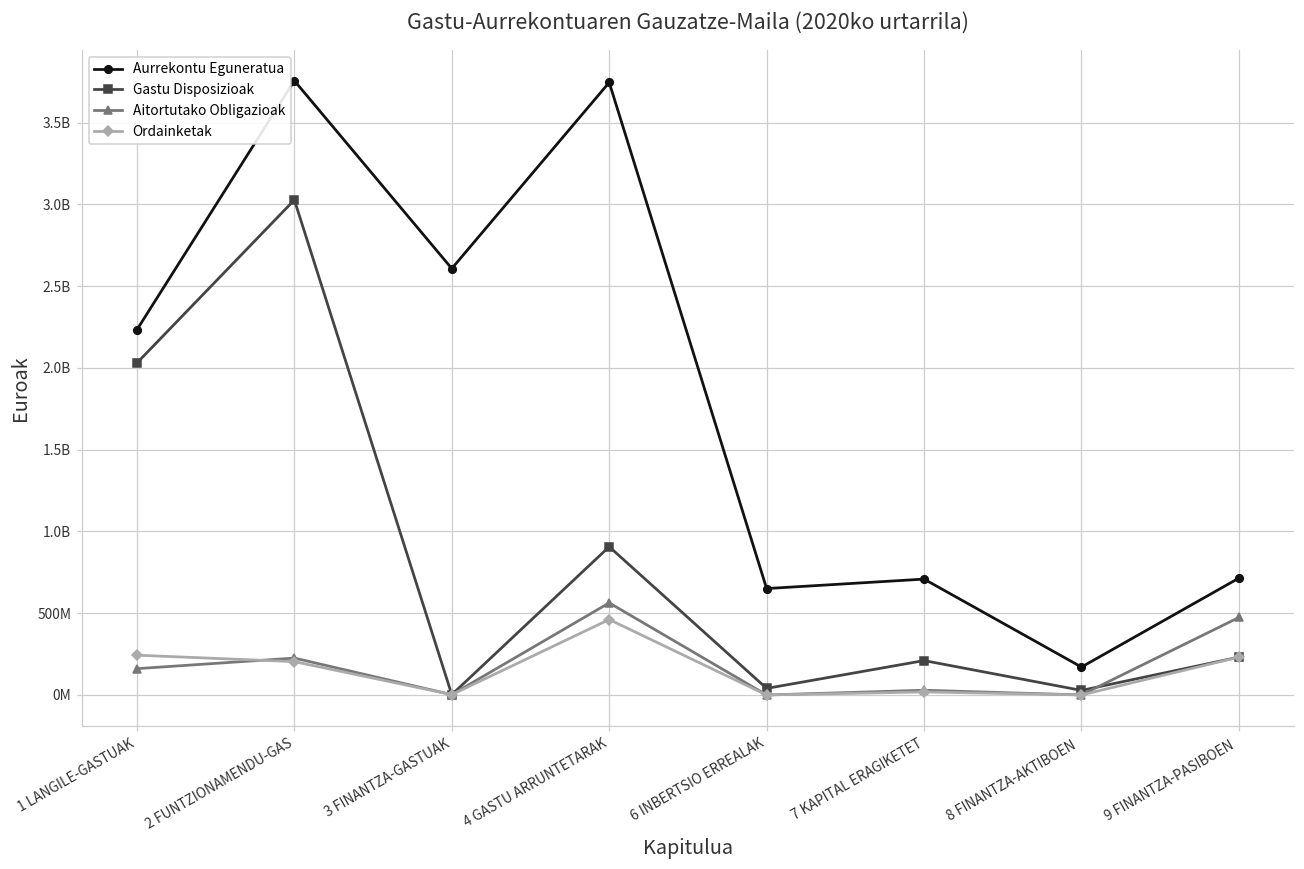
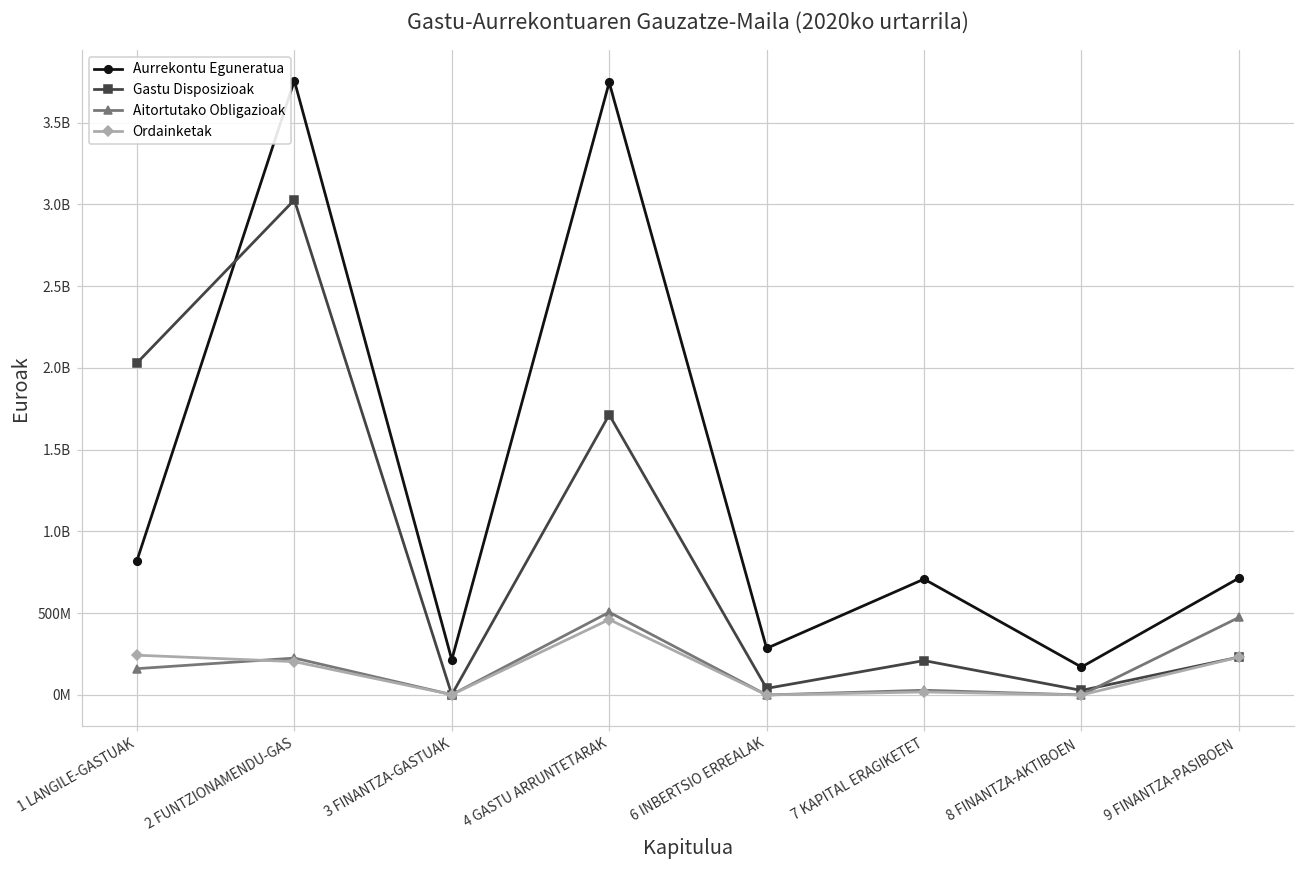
  {
    "Aurrekontu Eguneratua": {
-     "1 LANGILE-GASTUAK": 2230000000,
+     "1 LANGILE-GASTUAK": 820000000,
      "2 FUNTZIONAMENDU-GAS": 3760000000,
-     "3 FINANTZA-GASTUAK": 2610000000,
+     "3 FINANTZA-GASTUAK": 220000000,
      "4 GASTU ARRUNTETARAK": 3750000000,
-     "6 INBERTSIO ERREALAK": 650000000,
+     "6 INBERTSIO ERREALAK": 290000000,
      "7 KAPITAL ERAGIKETET": 710000000,
      "8 FINANTZA-AKTIBOEN": 170000000,
      "9 FINANTZA-PASIBOEN": 710000000
    },
    "Gastu Disposizioak": {
      "1 LANGILE-GASTUAK": 2030000000,
      "2 FUNTZIONAMENDU-GAS": 3030000000,
-     "4 GASTU ARRUNTETARAK": 910000000,
+     "4 GASTU ARRUNTETARAK": 1710000000,
      "6 INBERTSIO ERREALAK": 40000000,
      "7 KAPITAL ERAGIKETET": 210000000,
      "8 FINANTZA-AKTIBOEN": 30000000
    },
    "Aitortutako Obligazioak": {
      "1 LANGILE-GASTUAK": 160000000,
      "2 FUNTZIONAMENDU-GAS": 230000000,
-     "4 GASTU ARRUNTETARAK": 560000000,
+     "4 GASTU ARRUNTETARAK": 510000000,
      "9 FINANTZA-PASIBOEN": 470000000
    },
    "Ordainketak": {
      "1 LANGILE-GASTUAK": 240000000,
      "2 FUNTZIONAMENDU-GAS": 200000000,
      "4 GASTU ARRUNTETARAK": 460000000
    }
  }
